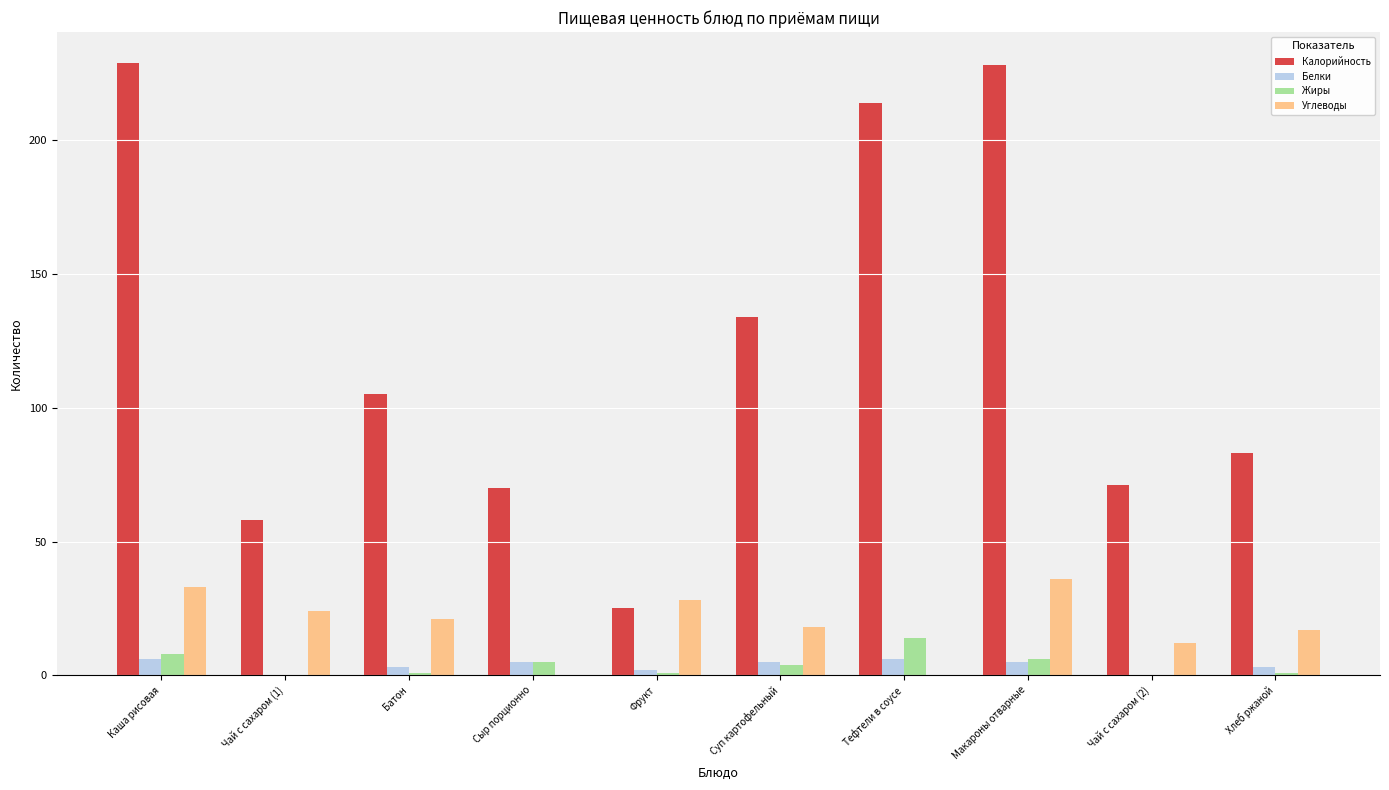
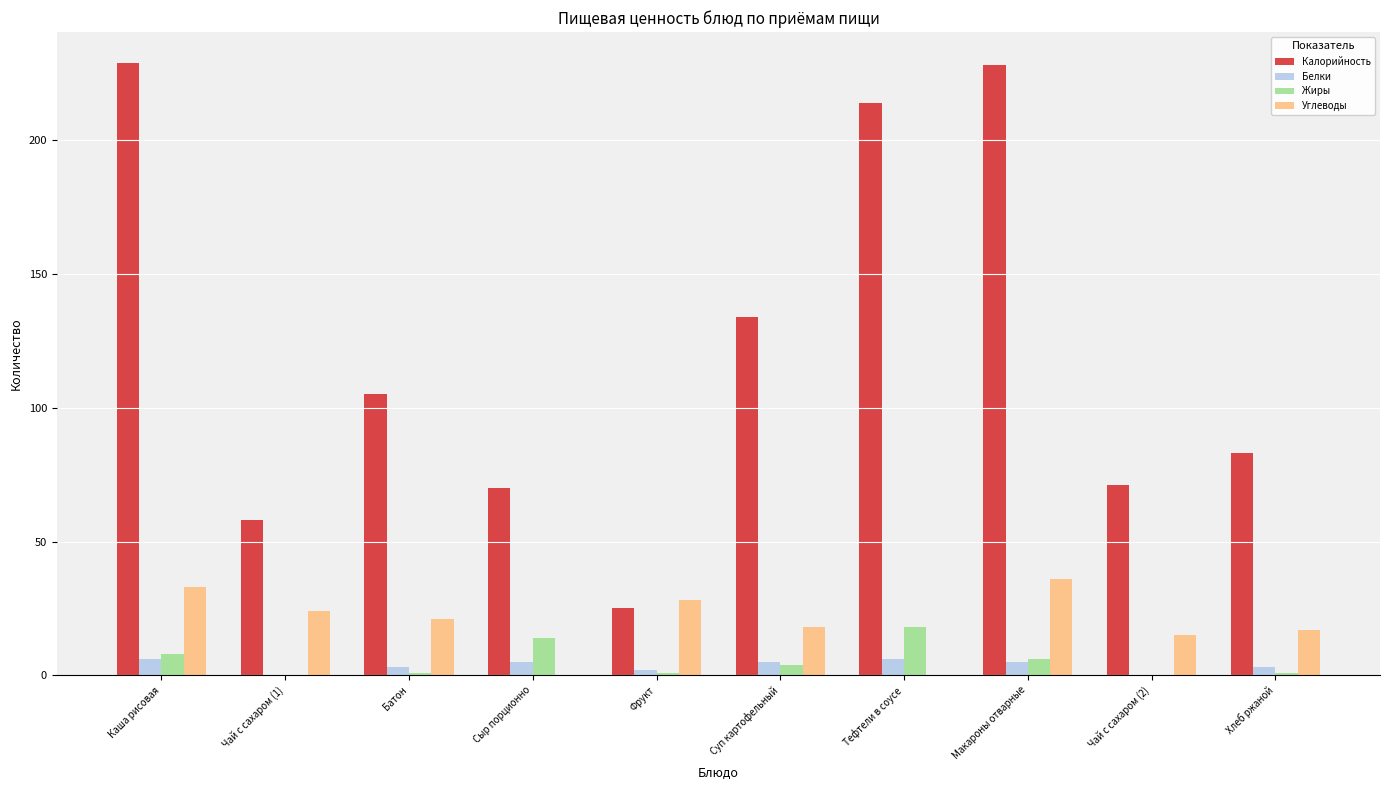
  {
    "Калорийность": {
      "Каша рисовая": 229,
      "Чай с сахаром (1)": 58,
      "Батон": 105,
      "Сыр порционно": 70,
      "Фрукт": 25,
      "Суп картофельный": 134,
      "Тефтели в соусе": 214,
      "Макароны отварные": 228,
      "Чай с сахаром (2)": 71,
      "Хлеб ржаной": 83
    },
    "Белки": {
      "Каша рисовая": 6,
      "Чай с сахаром (1)": 0,
      "Батон": 3,
      "Сыр порционно": 5,
      "Фрукт": 2,
      "Суп картофельный": 5,
      "Тефтели в соусе": 6,
      "Макароны отварные": 5,
      "Чай с сахаром (2)": 0,
      "Хлеб ржаной": 3
    },
    "Жиры": {
      "Каша рисовая": 8,
      "Чай с сахаром (1)": 0,
      "Батон": 1,
-     "Сыр порционно": 5,
+     "Сыр порционно": 14,
      "Фрукт": 1,
      "Суп картофельный": 4,
-     "Тефтели в соусе": 14,
+     "Тефтели в соусе": 18,
      "Макароны отварные": 6,
      "Чай с сахаром (2)": 0,
      "Хлеб ржаной": 1
    },
    "Углеводы": {
      "Каша рисовая": 33,
      "Чай с сахаром (1)": 24,
      "Батон": 21,
      "Сыр порционно": 0,
      "Фрукт": 28,
      "Суп картофельный": 18,
      "Тефтели в соусе": 0,
      "Макароны отварные": 36,
-     "Чай с сахаром (2)": 12,
+     "Чай с сахаром (2)": 15,
      "Хлеб ржаной": 17
    }
  }
